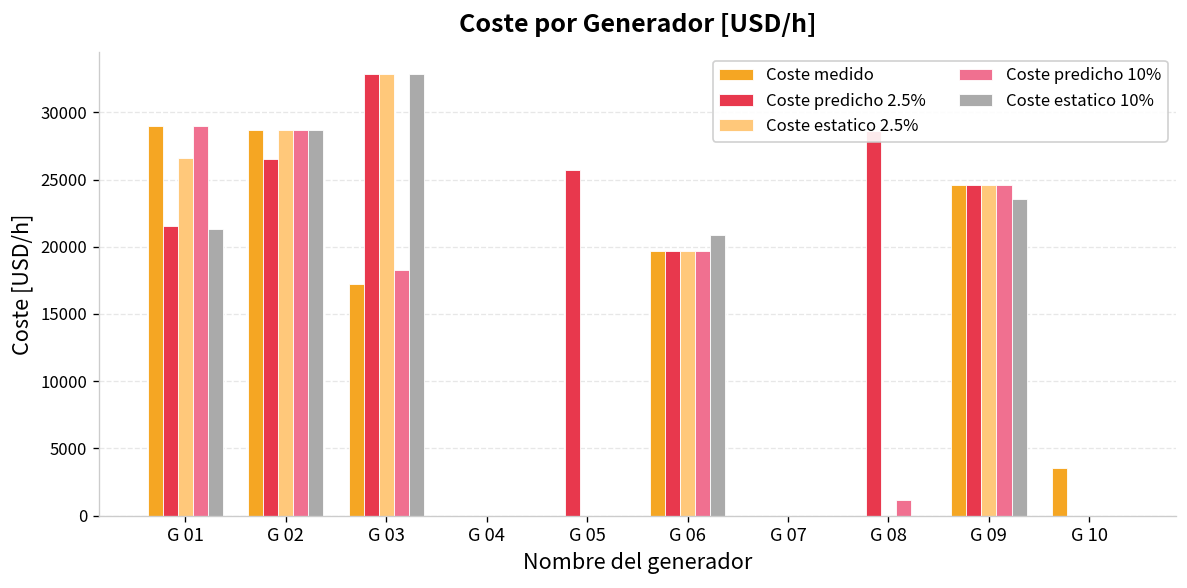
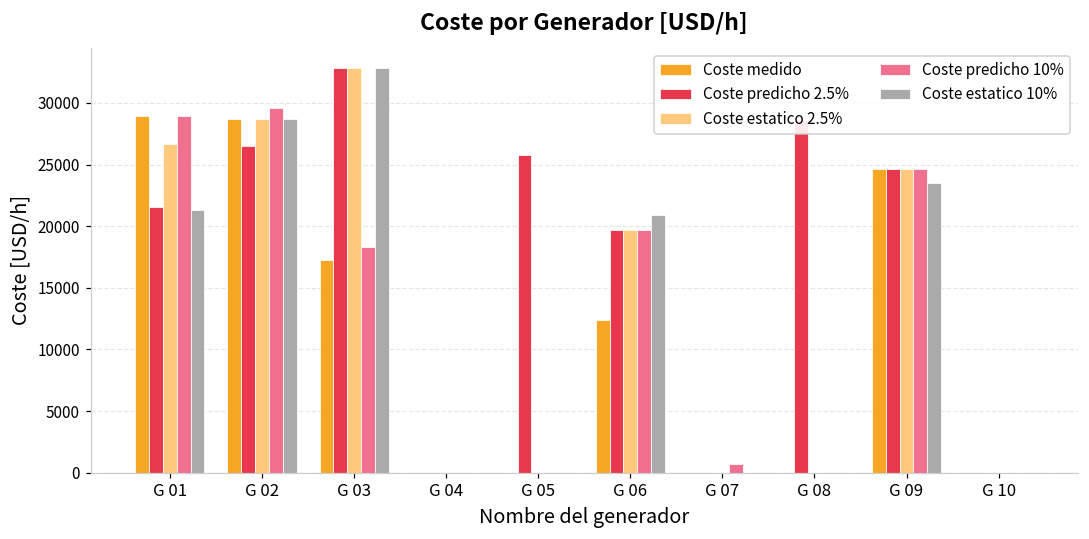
  {
    "Coste medido": {
      "G 01": 29000,
      "G 02": 28700,
      "G 03": 17300,
      "G 04": 0,
      "G 05": 0,
-     "G 06": 19700,
+     "G 06": 12400,
      "G 07": 0,
      "G 08": 0,
      "G 09": 24600,
-     "G 10": 3500
+     "G 10": 0
    },
    "Coste predicho 2.5%": {
      "G 01": 21600,
      "G 02": 26500,
      "G 03": 32800,
      "G 04": 0,
      "G 05": 25700,
      "G 06": 19700,
      "G 07": 0,
      "G 09": 24600,
      "G 10": 0
    },
    "Coste estatico 2.5%": {
      "G 01": 26600,
      "G 02": 28700,
      "G 03": 32800,
      "G 04": 0,
      "G 05": 0,
      "G 06": 19700,
      "G 07": 0,
      "G 08": 0,
      "G 09": 24600,
      "G 10": 0
    },
    "Coste predicho 10%": {
      "G 01": 29000,
-     "G 02": 28700,
+     "G 02": 29500,
      "G 03": 18300,
      "G 04": 0,
      "G 05": 0,
      "G 06": 19700,
-     "G 07": 0,
-     "G 08": 1200,
+     "G 07": 700,
+     "G 08": 0,
      "G 09": 24600,
      "G 10": 0
    },
    "Coste estatico 10%": {
      "G 01": 21300,
      "G 02": 28700,
      "G 03": 32800,
      "G 04": 0,
      "G 05": 0,
      "G 06": 20900,
      "G 07": 0,
      "G 08": 0,
      "G 09": 23500,
      "G 10": 0
    }
  }
